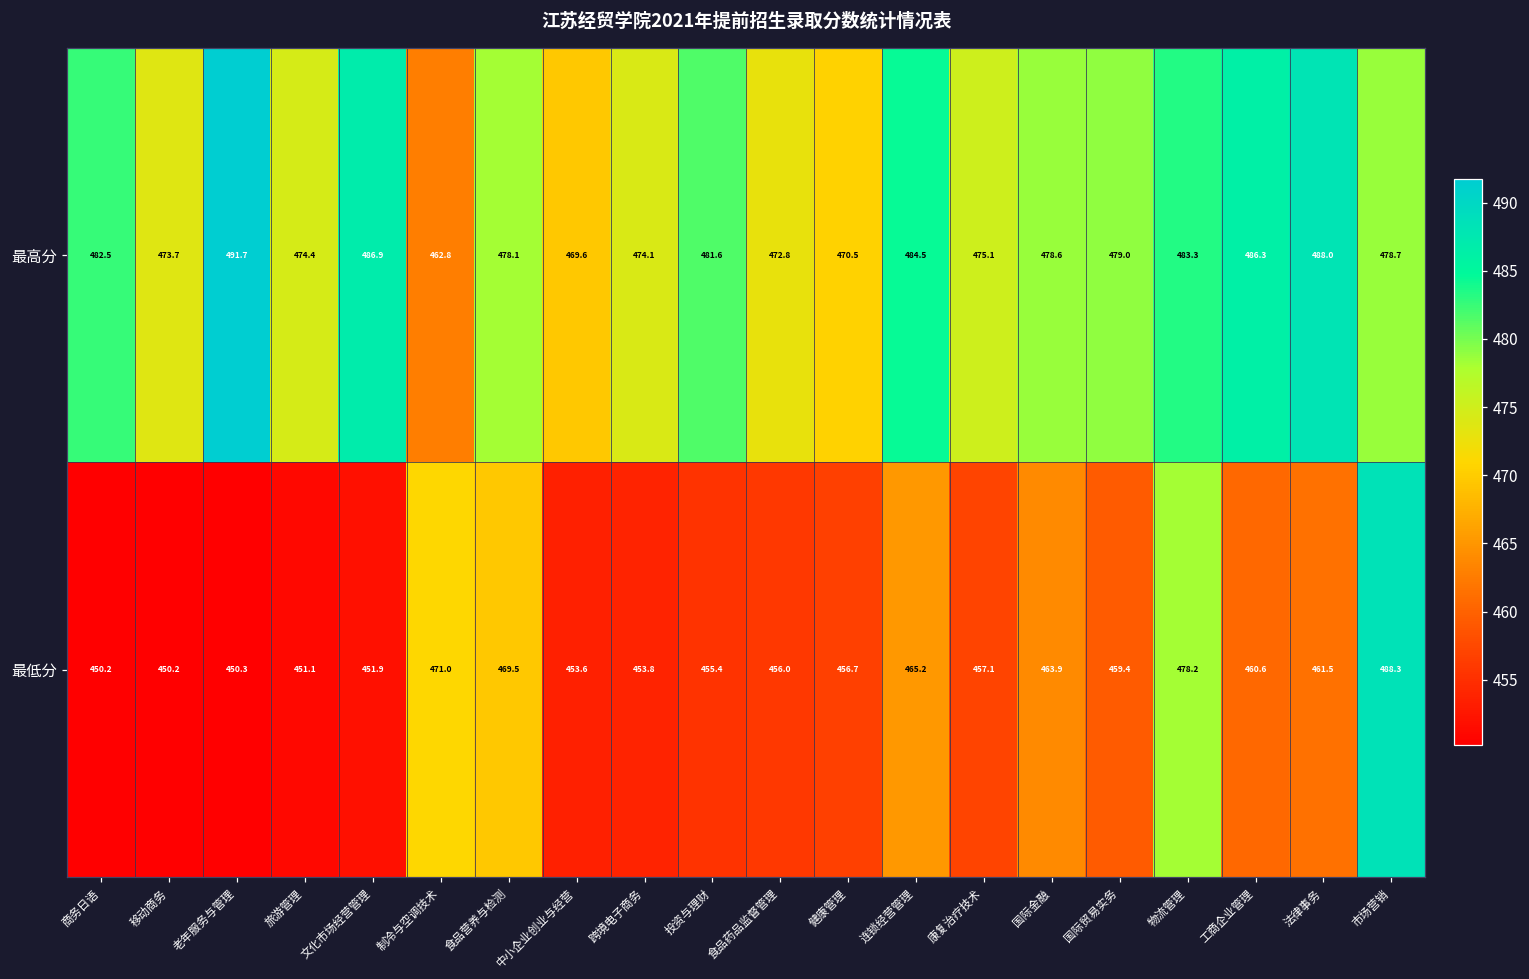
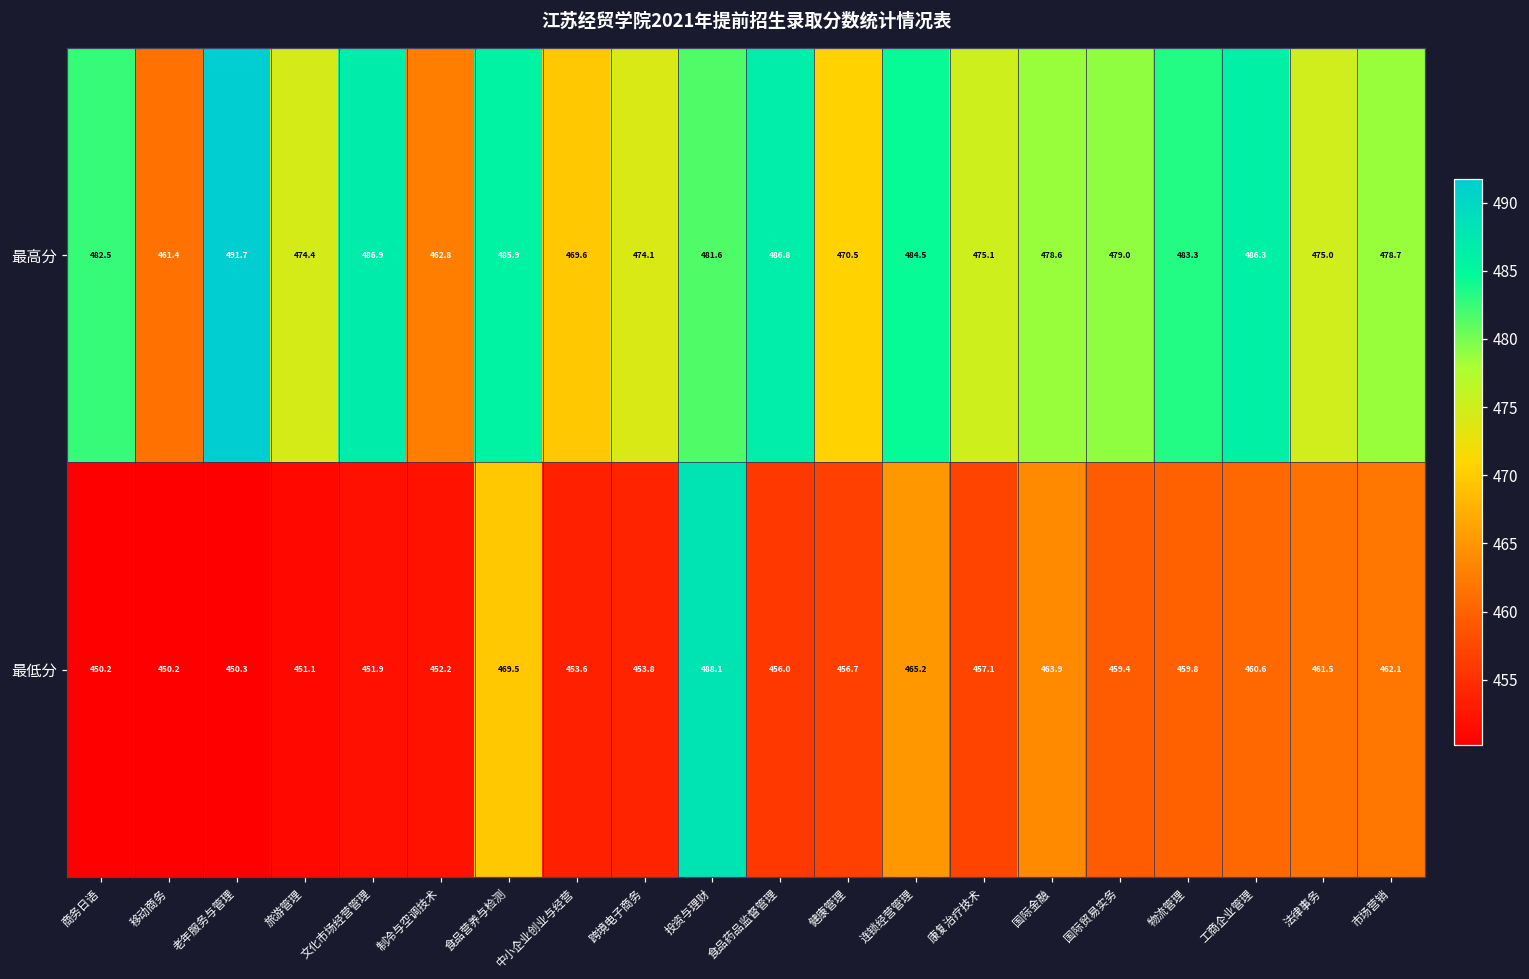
  {
    "最高分": {
      "商务日语": 482.5,
-     "移动商务": 473.7,
+     "移动商务": 461.4,
      "老年服务与管理": 491.7,
      "旅游管理": 474.4,
      "文化市场经营管理": 486.9,
      "制冷与空调技术": 462.8,
-     "食品营养与检测": 478.1,
+     "食品营养与检测": 485.9,
      "中小企业创业与经营": 469.6,
      "跨境电子商务": 474.1,
      "投资与理财": 481.6,
-     "食品药品监督管理": 472.8,
+     "食品药品监督管理": 486.8,
      "健康管理": 470.5,
      "连锁经营管理": 484.5,
      "康复治疗技术": 475.1,
      "国际金融": 478.6,
      "国际贸易实务": 479.0,
      "物流管理": 483.3,
      "工商企业管理": 486.3,
-     "法律事务": 488.0,
+     "法律事务": 475.0,
      "市场营销": 478.7
    },
    "最低分": {
      "商务日语": 450.2,
      "移动商务": 450.2,
      "老年服务与管理": 450.3,
      "旅游管理": 451.1,
      "文化市场经营管理": 451.9,
-     "制冷与空调技术": 471.0,
+     "制冷与空调技术": 452.2,
      "食品营养与检测": 469.5,
      "中小企业创业与经营": 453.6,
      "跨境电子商务": 453.8,
-     "投资与理财": 455.4,
+     "投资与理财": 488.1,
      "食品药品监督管理": 456.0,
      "健康管理": 456.7,
      "连锁经营管理": 465.2,
      "康复治疗技术": 457.1,
      "国际金融": 463.9,
      "国际贸易实务": 459.4,
-     "物流管理": 478.2,
+     "物流管理": 459.8,
      "工商企业管理": 460.6,
      "法律事务": 461.5,
-     "市场营销": 488.3
+     "市场营销": 462.1
    }
  }
